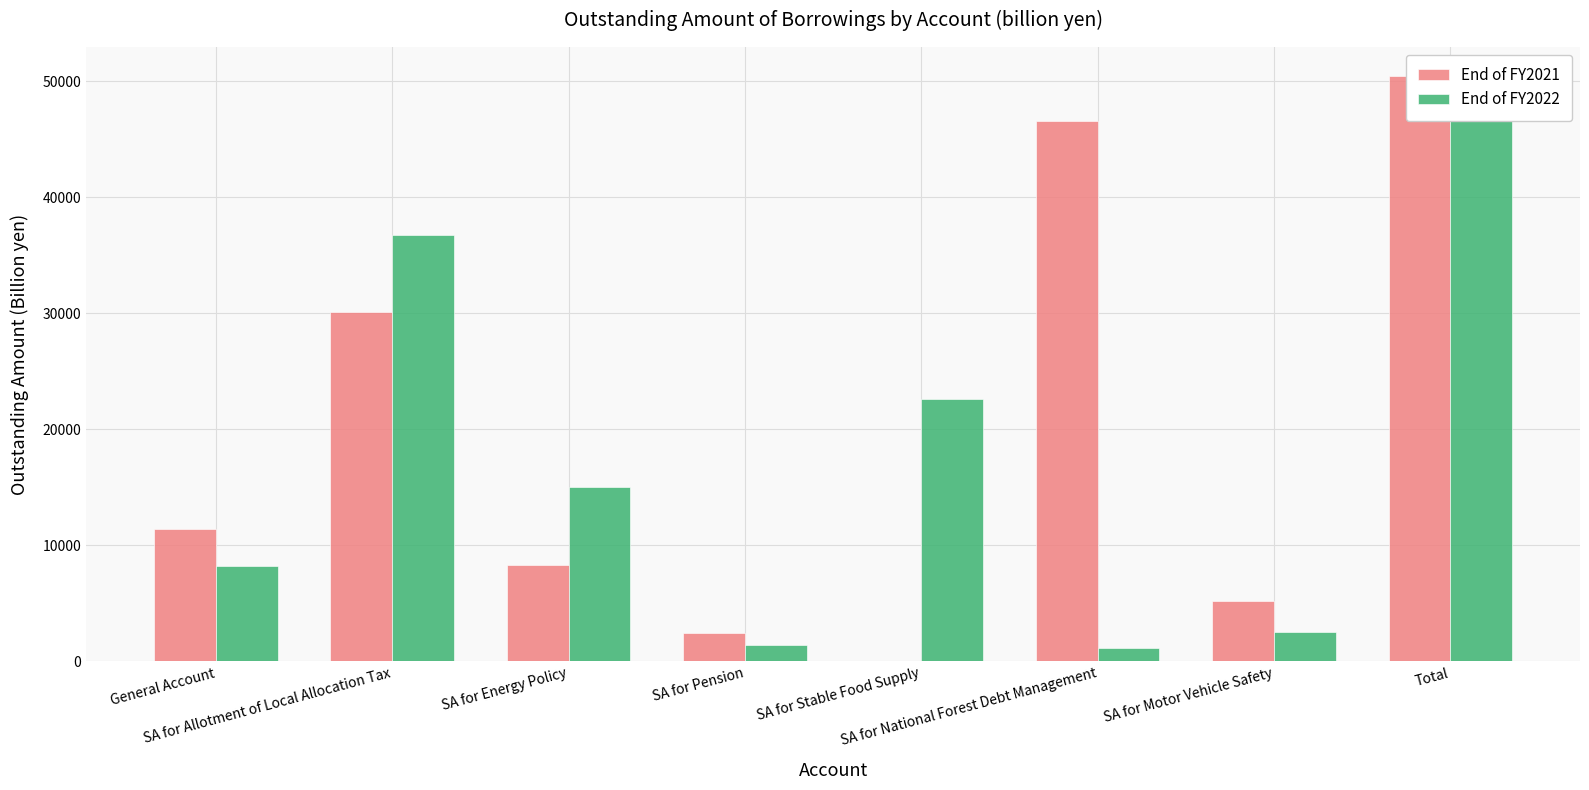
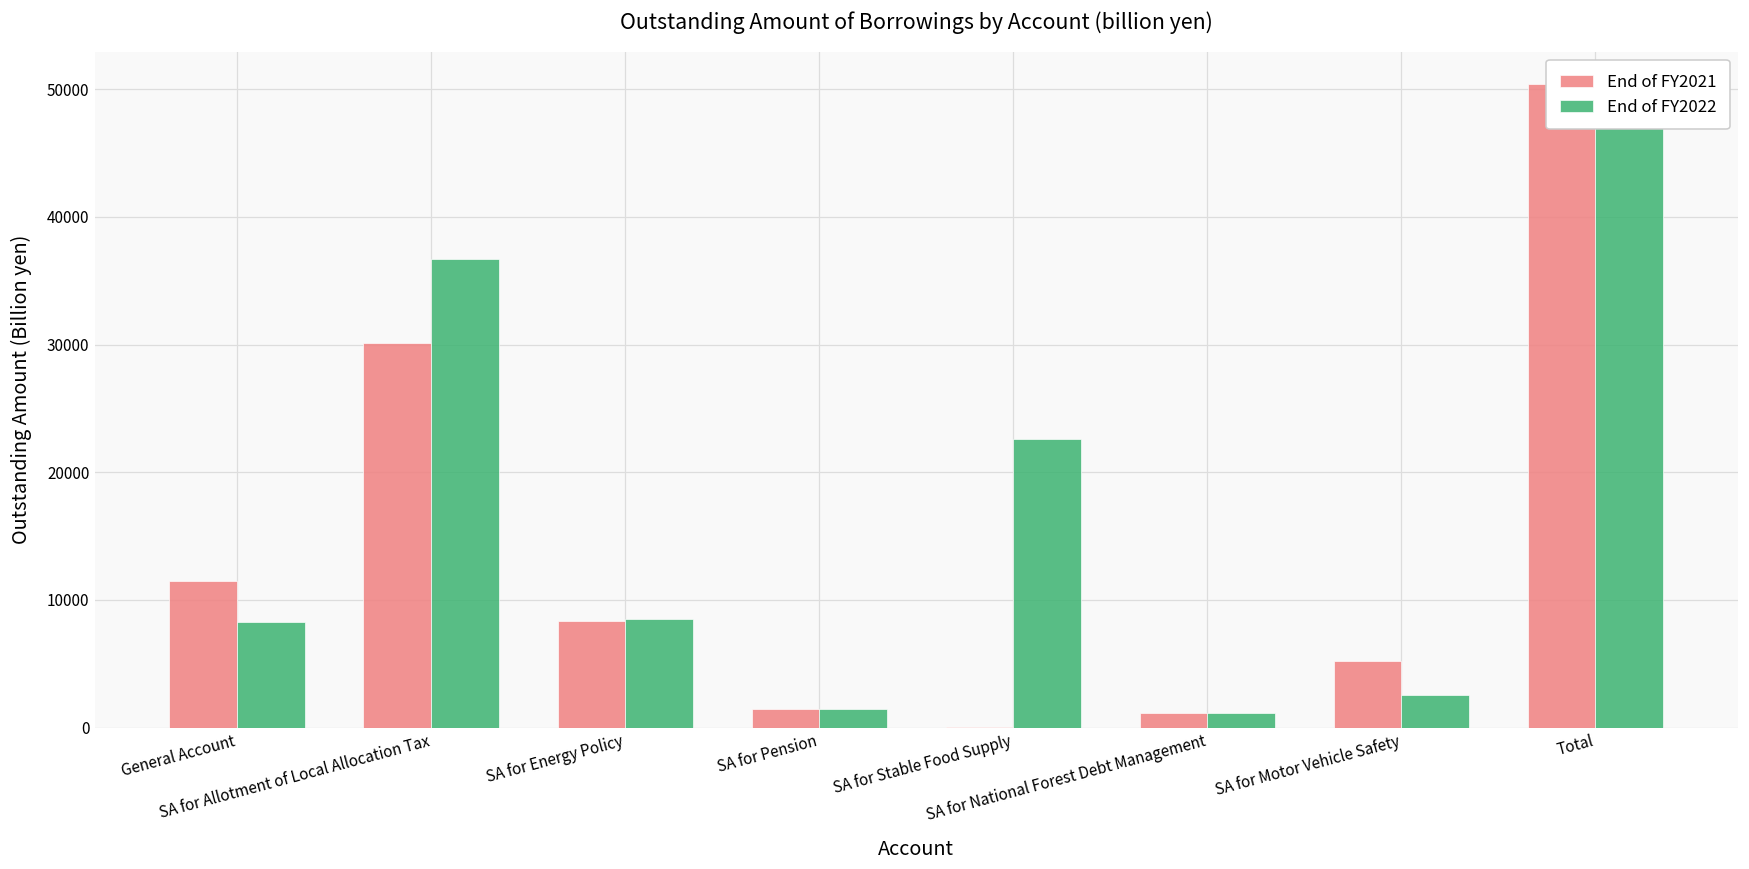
  {
    "End of FY2021": {
      "General Account": 11400,
      "SA for Allotment of Local Allocation Tax": 30100,
      "SA for Energy Policy": 8300,
-     "SA for Pension": 2500,
-     "SA for National Forest Debt Management": 46600,
+     "SA for Pension": 1400,
+     "SA for National Forest Debt Management": 1100,
      "SA for Motor Vehicle Safety": 5200
    },
    "End of FY2022": {
      "General Account": 8200,
      "SA for Allotment of Local Allocation Tax": 36700,
-     "SA for Energy Policy": 15000,
+     "SA for Energy Policy": 8500,
      "SA for Pension": 1400,
      "SA for Stable Food Supply": 22600,
      "SA for National Forest Debt Management": 1100,
      "SA for Motor Vehicle Safety": 2500
    }
  }
